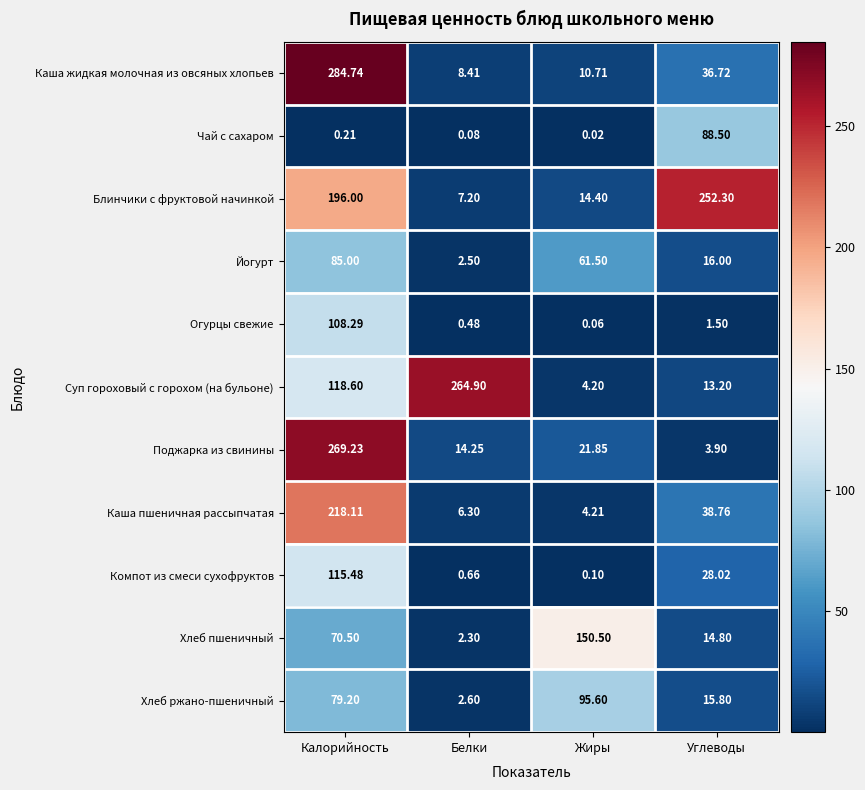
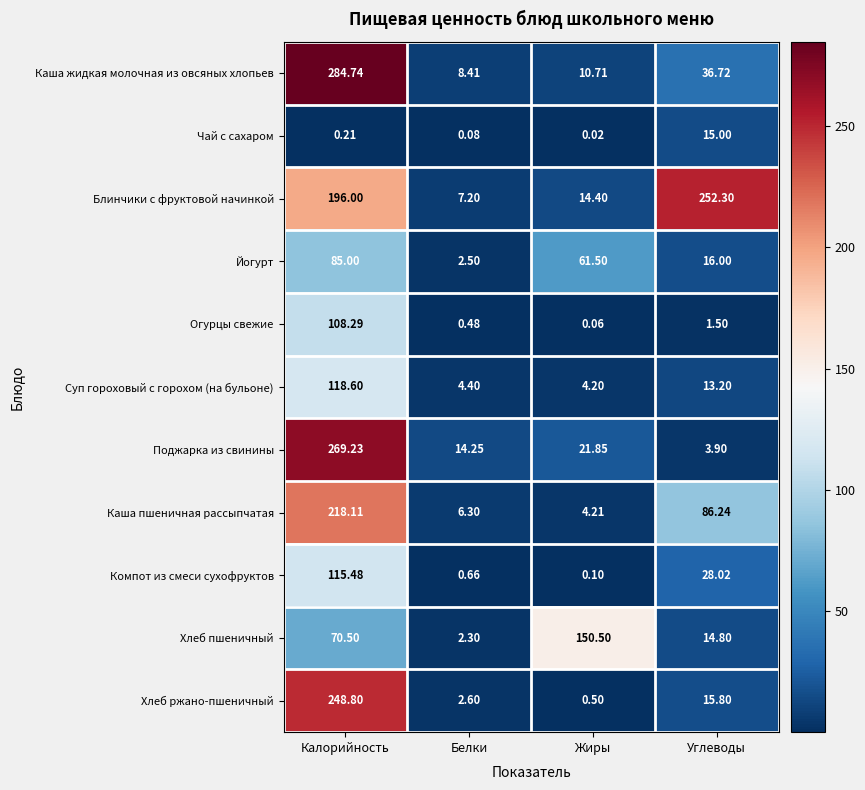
  {
    "Каша жидкая молочная из овсяных хлопьев": {
      "Калорийность": 284.74,
      "Белки": 8.41,
      "Жиры": 10.71,
      "Углеводы": 36.72
    },
    "Чай с сахаром": {
      "Калорийность": 0.21,
      "Белки": 0.08,
      "Жиры": 0.02,
-     "Углеводы": 88.50
+     "Углеводы": 15.00
    },
    "Блинчики с фруктовой начинкой": {
      "Калорийность": 196.00,
      "Белки": 7.20,
      "Жиры": 14.40,
      "Углеводы": 252.30
    },
    "Йогурт": {
      "Калорийность": 85.00,
      "Белки": 2.50,
      "Жиры": 61.50,
      "Углеводы": 16.00
    },
    "Огурцы свежие": {
      "Калорийность": 108.29,
      "Белки": 0.48,
      "Жиры": 0.06,
      "Углеводы": 1.50
    },
    "Суп гороховый с горохом (на бульоне)": {
      "Калорийность": 118.60,
-     "Белки": 264.90,
+     "Белки": 4.40,
      "Жиры": 4.20,
      "Углеводы": 13.20
    },
    "Поджарка из свинины": {
      "Калорийность": 269.23,
      "Белки": 14.25,
      "Жиры": 21.85,
      "Углеводы": 3.90
    },
    "Каша пшеничная рассыпчатая": {
      "Калорийность": 218.11,
      "Белки": 6.30,
      "Жиры": 4.21,
-     "Углеводы": 38.76
+     "Углеводы": 86.24
    },
    "Компот из смеси сухофруктов": {
      "Калорийность": 115.48,
      "Белки": 0.66,
      "Жиры": 0.10,
      "Углеводы": 28.02
    },
    "Хлеб пшеничный": {
      "Калорийность": 70.50,
      "Белки": 2.30,
      "Жиры": 150.50,
      "Углеводы": 14.80
    },
    "Хлеб ржано-пшеничный": {
-     "Калорийность": 79.20,
+     "Калорийность": 248.80,
      "Белки": 2.60,
-     "Жиры": 95.60,
+     "Жиры": 0.50,
      "Углеводы": 15.80
    }
  }
